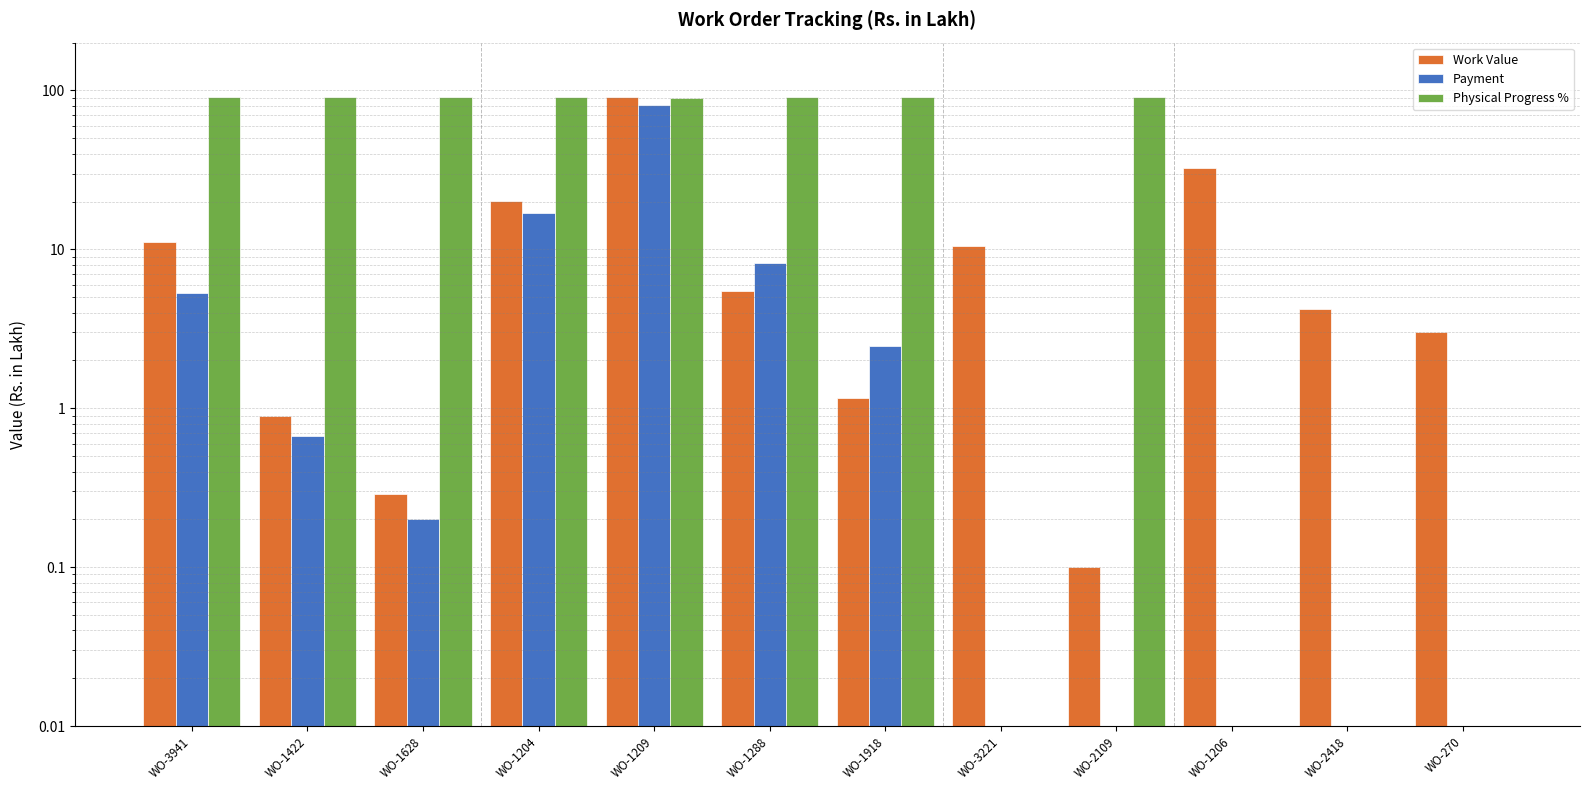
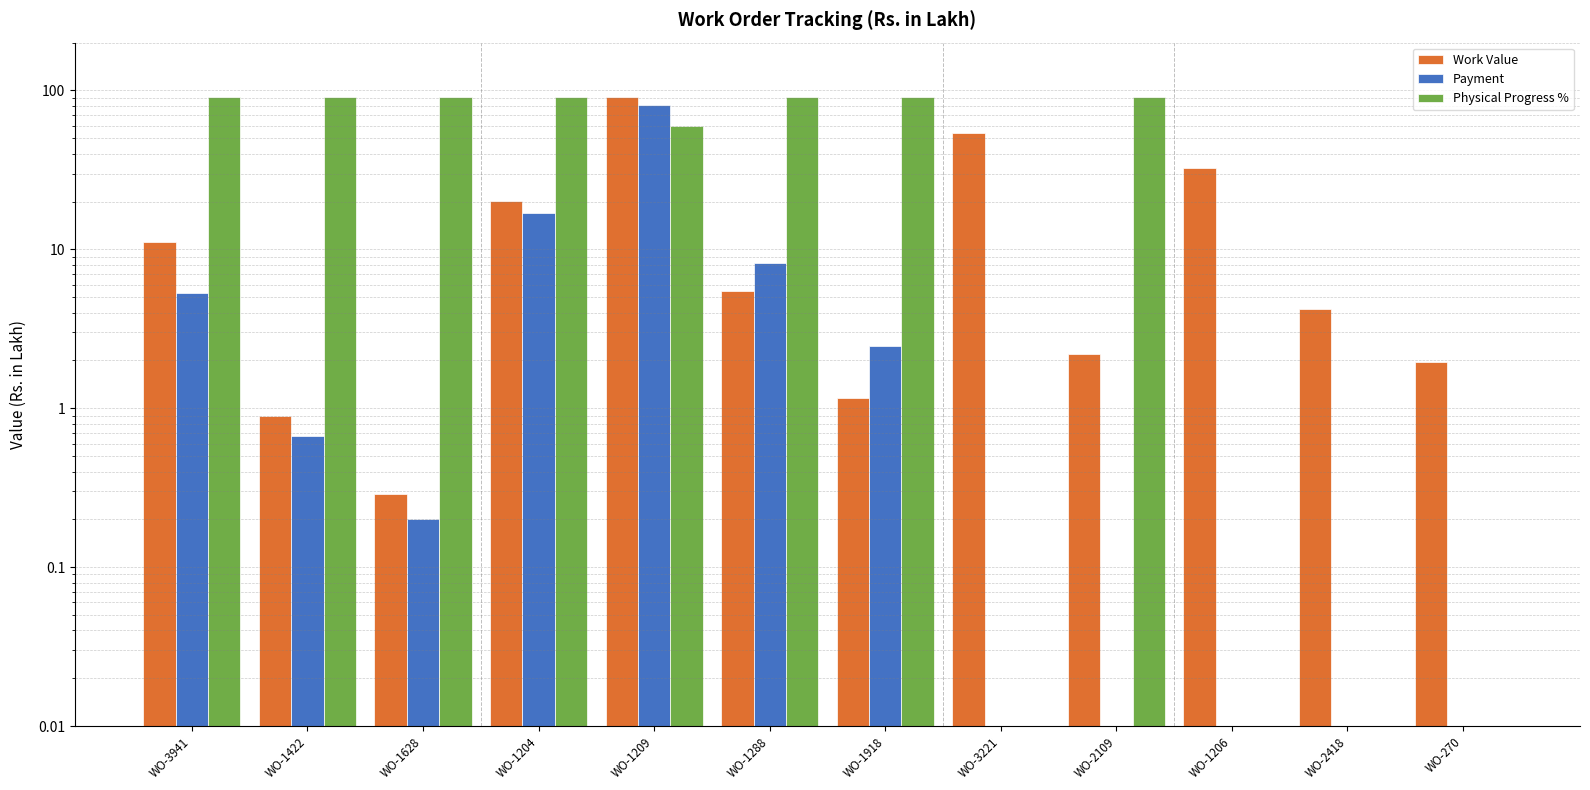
  {
    "Work Value": {
      "WO-3941": 11,
      "WO-1422": 0.9,
      "WO-1628": 0.3,
      "WO-1204": 20,
      "WO-1209": 90,
      "WO-1288": 5.4,
      "WO-1918": 1.2,
-     "WO-3221": 10,
-     "WO-2109": 0.1,
+     "WO-3221": 54,
+     "WO-2109": 2.2,
      "WO-1206": 33,
      "WO-2418": 4.2,
-     "WO-270": 3.0
+     "WO-270": 2.0
    },
    "Payment": {
      "WO-3941": 5.3,
      "WO-1422": 0.67,
      "WO-1628": 0.2,
      "WO-1204": 17,
      "WO-1209": 80,
      "WO-1288": 8,
      "WO-1918": 2.5
    },
    "Physical Progress %": {
      "WO-3941": 90,
      "WO-1422": 90,
      "WO-1628": 90,
      "WO-1204": 90,
-     "WO-1209": 90,
+     "WO-1209": 60,
      "WO-1288": 90,
      "WO-1918": 90,
      "WO-2109": 90
    }
  }
